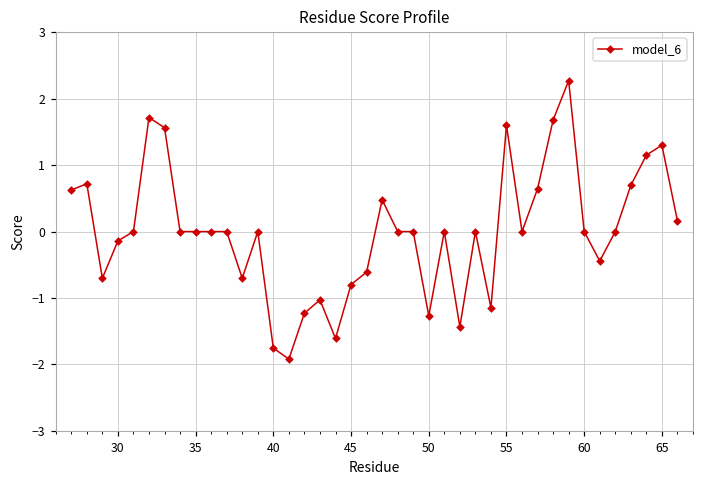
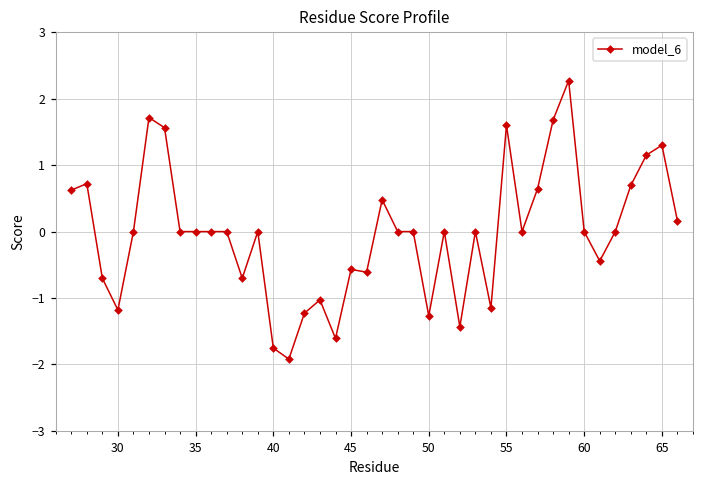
  {
-   "30": -0.1,
+   "30": -1.2,
    "35": 0.0,
    "40": -1.8,
-   "45": -0.8,
+   "45": -0.6,
    "50": -1.3,
    "55": 1.6,
    "60": 0.0,
    "65": 1.3
  }
